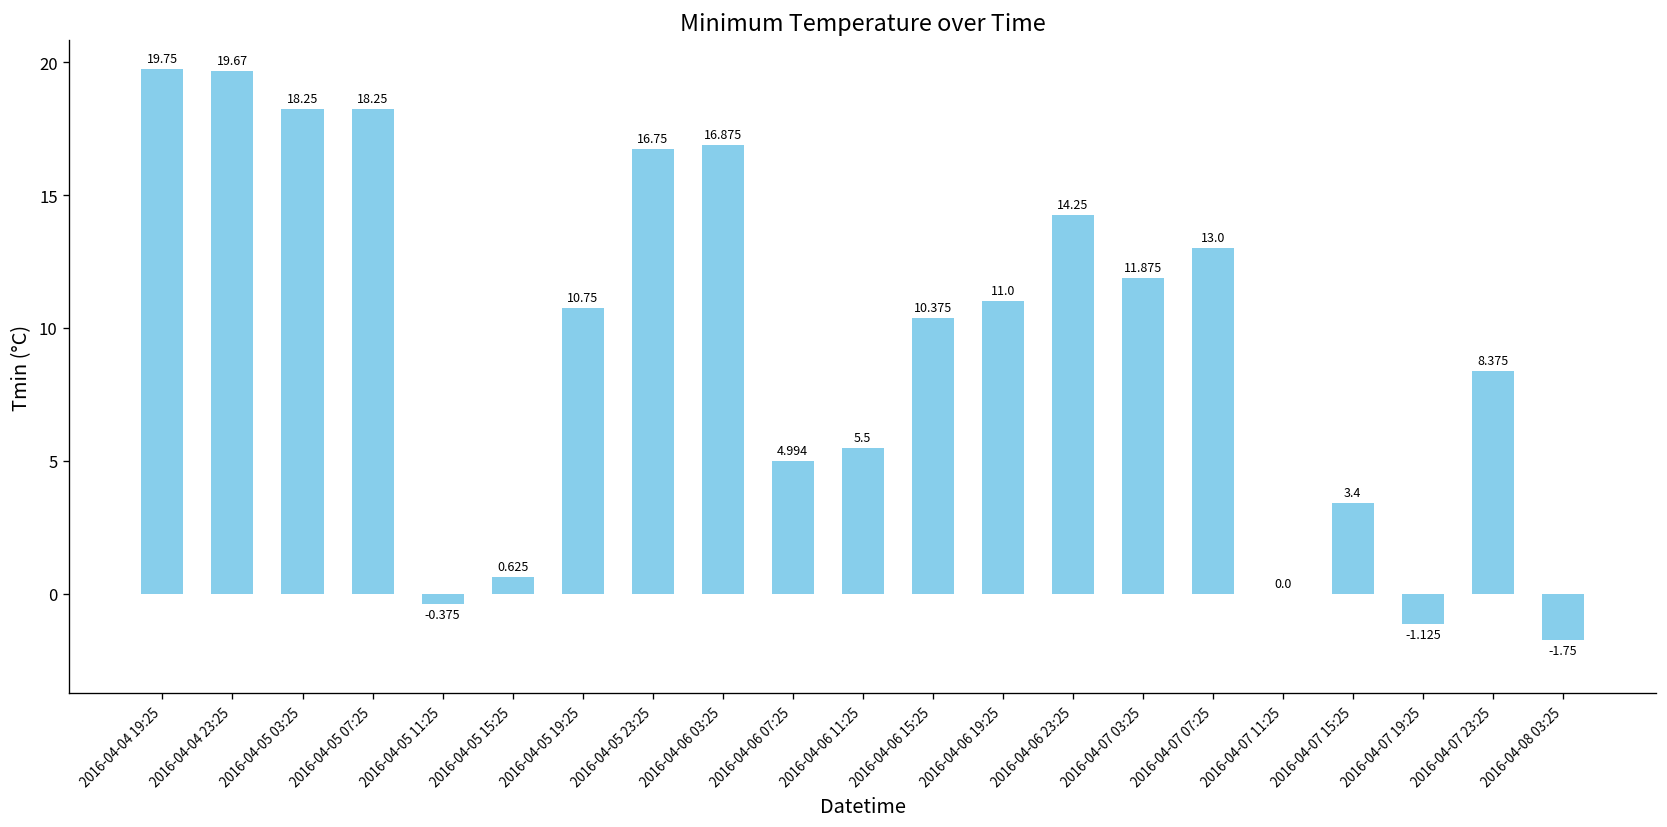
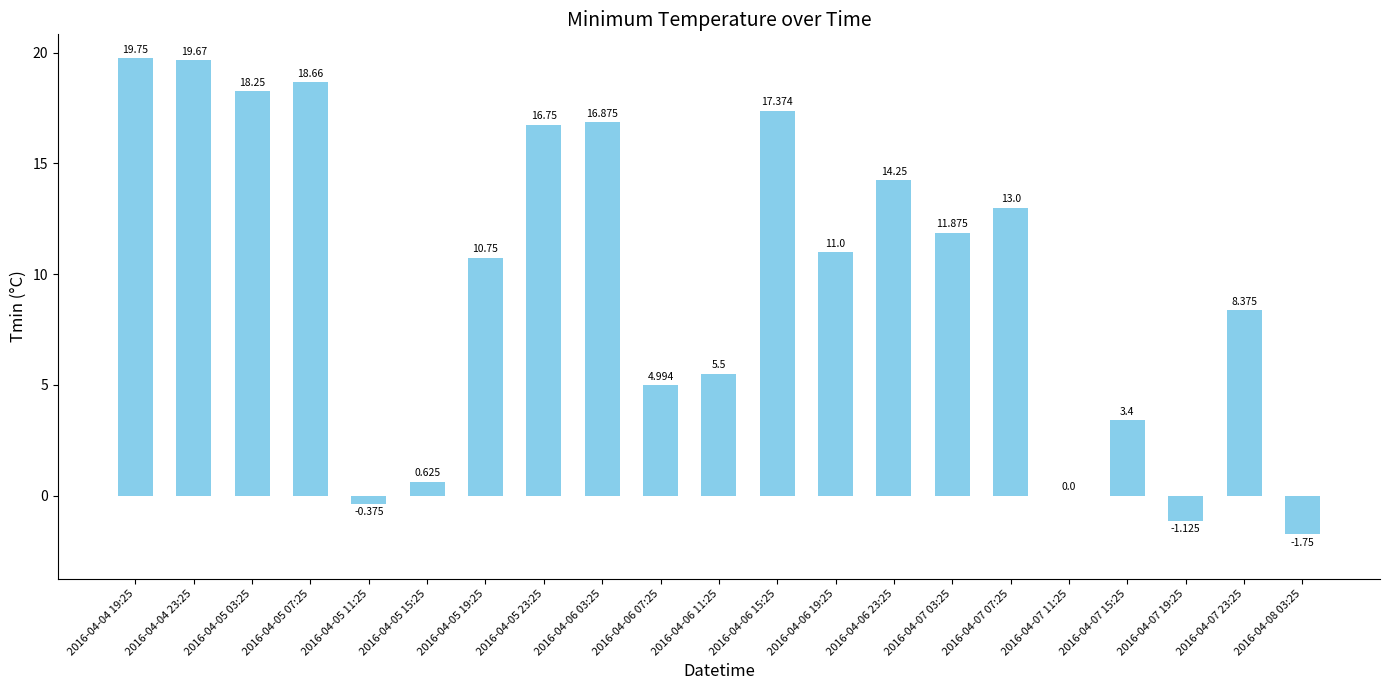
  {
    "2016-04-04 19:25": 19.75,
    "2016-04-04 23:25": 19.67,
    "2016-04-05 03:25": 18.25,
-   "2016-04-05 07:25": 18.25,
+   "2016-04-05 07:25": 18.66,
    "2016-04-05 11:25": -0.375,
    "2016-04-05 15:25": 0.625,
    "2016-04-05 19:25": 10.75,
    "2016-04-05 23:25": 16.75,
    "2016-04-06 03:25": 16.875,
    "2016-04-06 07:25": 4.994,
    "2016-04-06 11:25": 5.5,
-   "2016-04-06 15:25": 10.375,
+   "2016-04-06 15:25": 17.374,
    "2016-04-06 19:25": 11.0,
    "2016-04-06 23:25": 14.25,
    "2016-04-07 03:25": 11.875,
    "2016-04-07 07:25": 13.0,
    "2016-04-07 11:25": 0.0,
    "2016-04-07 15:25": 3.4,
    "2016-04-07 19:25": -1.125,
    "2016-04-07 23:25": 8.375,
    "2016-04-08 03:25": -1.75
  }
